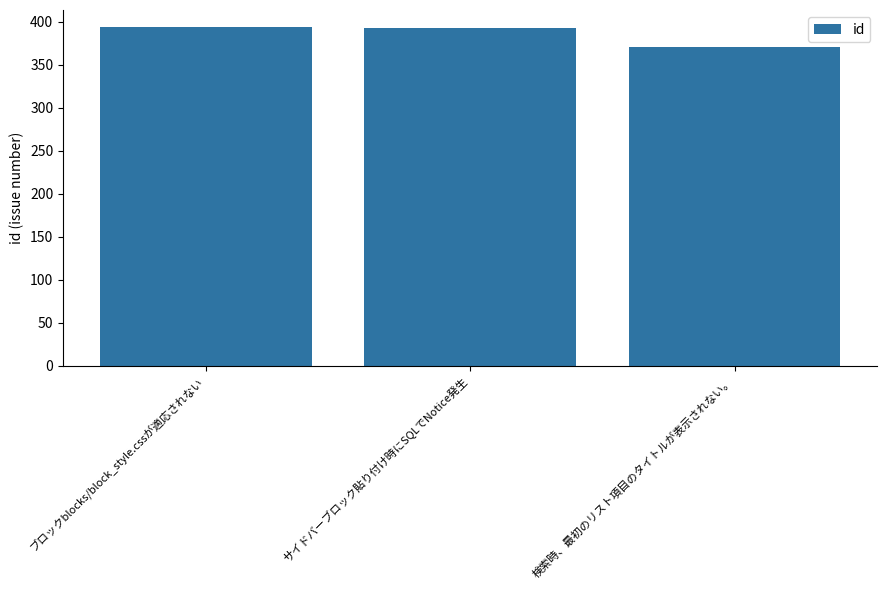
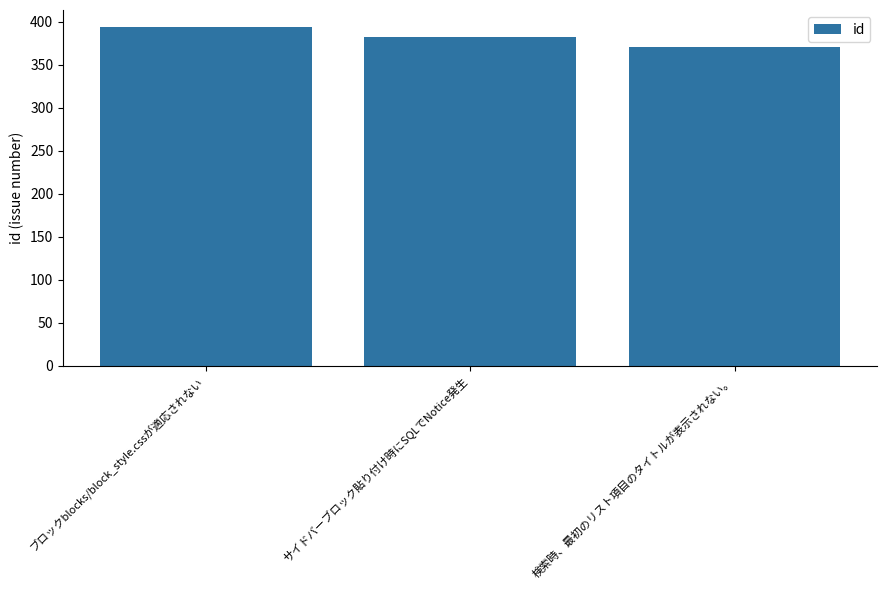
  {
    "ブロックblocks/block_style.cssが適応されない": 390,
-   "サイドバーブロック貼り付け時にSQLでNotice発生": 390,
+   "サイドバーブロック貼り付け時にSQLでNotice発生": 380,
    "検索時、最初のリスト項目のタイトルが表示されない。": 370
  }
